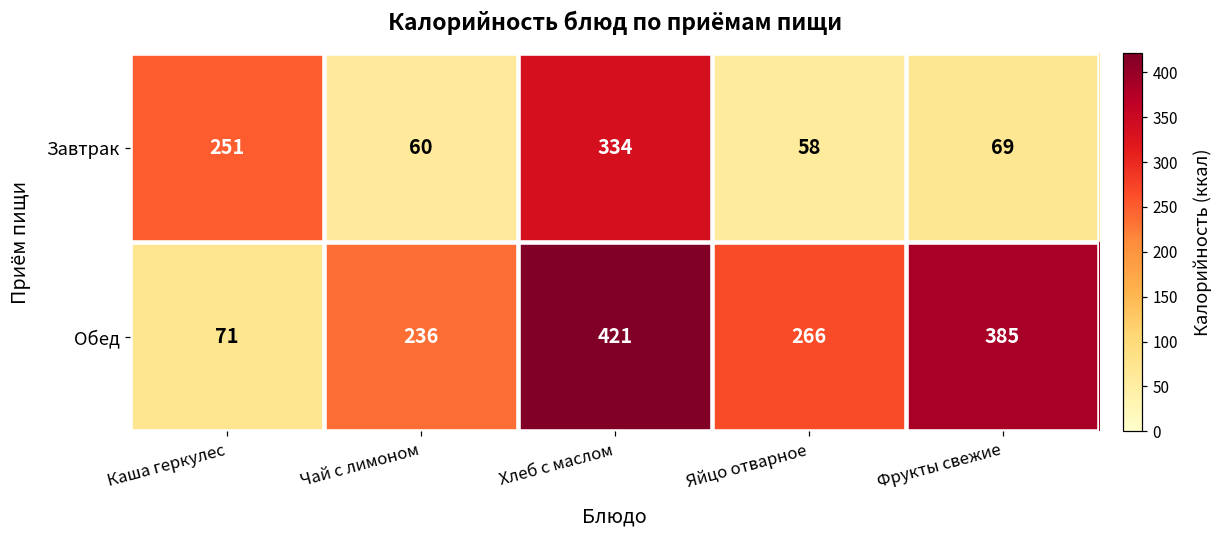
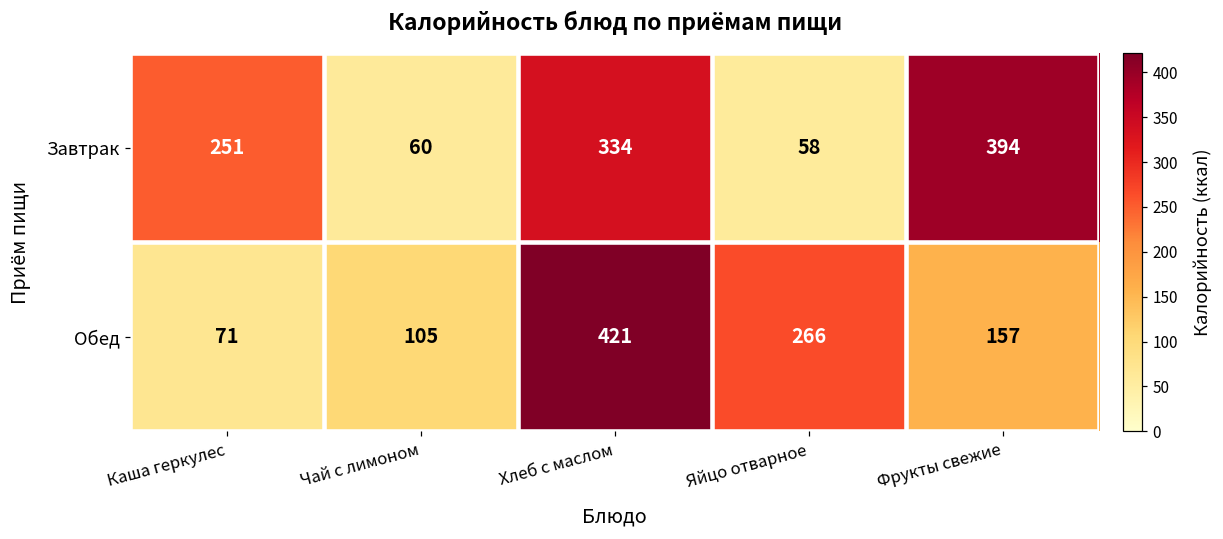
  {
    "Завтрак": {
      "Каша геркулес": 251,
      "Чай с лимоном": 60,
      "Хлеб с маслом": 334,
      "Яйцо отварное": 58,
-     "Фрукты свежие": 69
+     "Фрукты свежие": 394
    },
    "Обед": {
      "Каша геркулес": 71,
-     "Чай с лимоном": 236,
+     "Чай с лимоном": 105,
      "Хлеб с маслом": 421,
      "Яйцо отварное": 266,
-     "Фрукты свежие": 385
+     "Фрукты свежие": 157
    }
  }
